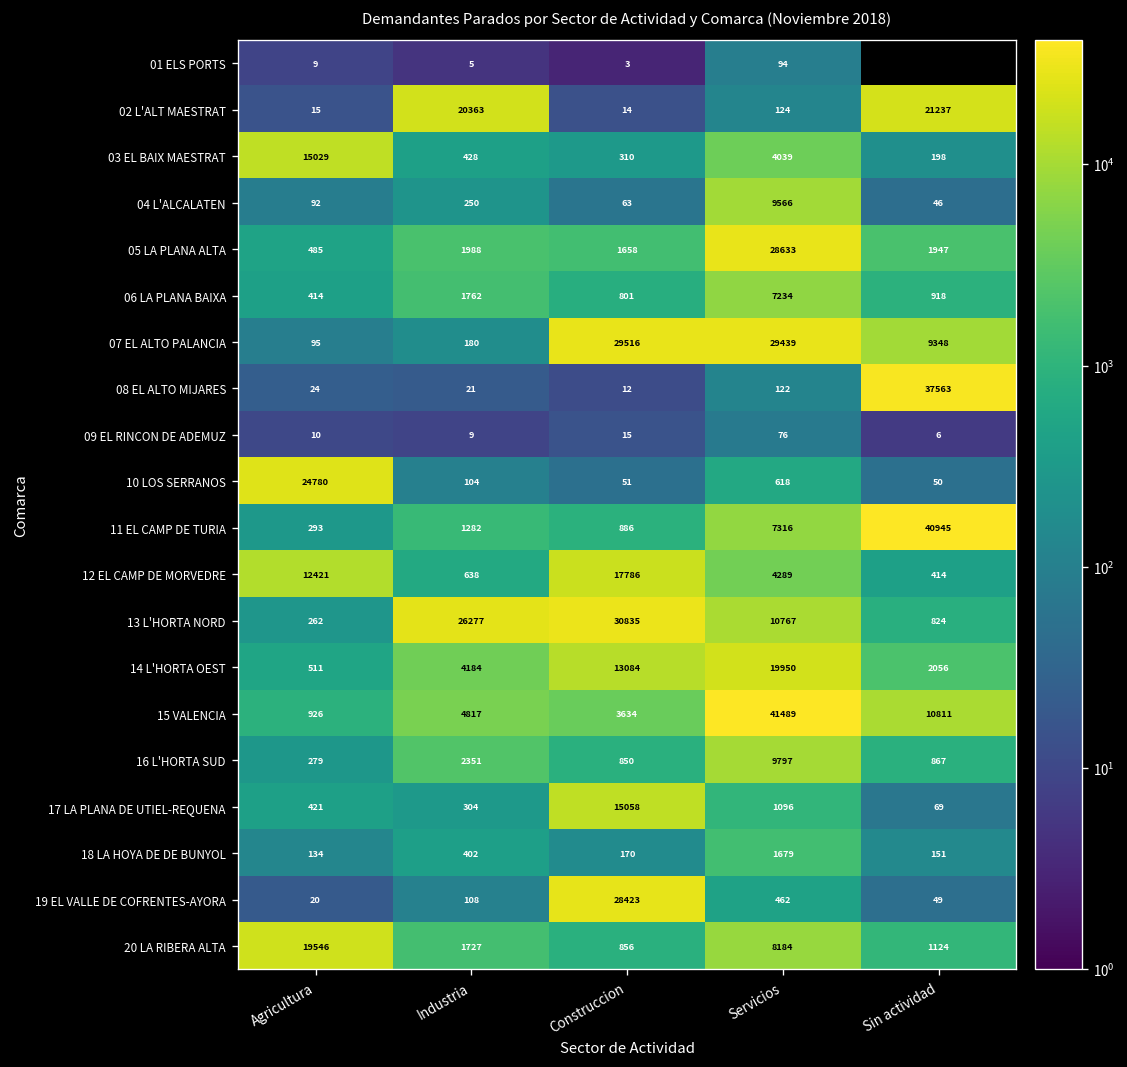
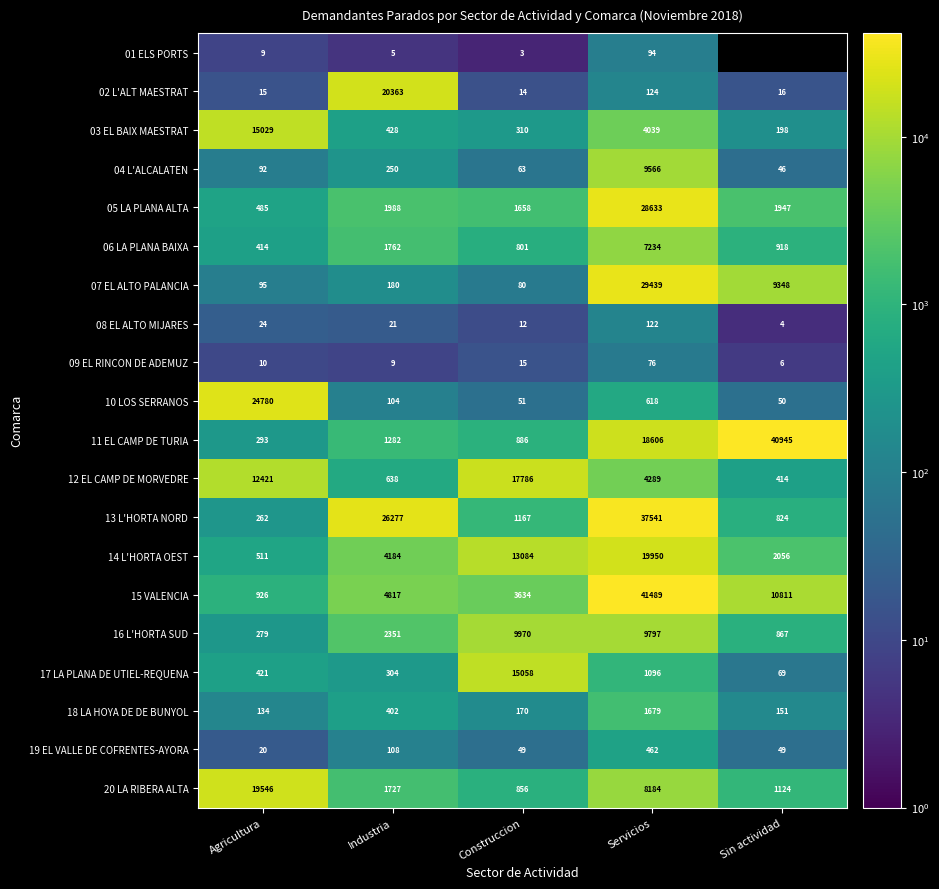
  {
    "01 ELS PORTS": {
      "Agricultura": 9,
      "Industria": 5,
      "Construccion": 3,
      "Servicios": 94
    },
    "02 L'ALT MAESTRAT": {
      "Agricultura": 15,
      "Industria": 20363,
      "Construccion": 14,
      "Servicios": 124,
-     "Sin actividad": 21237
+     "Sin actividad": 16
    },
    "03 EL BAIX MAESTRAT": {
      "Agricultura": 15029,
      "Industria": 428,
      "Construccion": 310,
      "Servicios": 4039,
      "Sin actividad": 198
    },
    "04 L'ALCALATEN": {
      "Agricultura": 92,
      "Industria": 250,
      "Construccion": 63,
      "Servicios": 9566,
      "Sin actividad": 46
    },
    "05 LA PLANA ALTA": {
      "Agricultura": 485,
      "Industria": 1988,
      "Construccion": 1658,
      "Servicios": 28633,
      "Sin actividad": 1947
    },
    "06 LA PLANA BAIXA": {
      "Agricultura": 414,
      "Industria": 1762,
      "Construccion": 801,
      "Servicios": 7234,
      "Sin actividad": 918
    },
    "07 EL ALTO PALANCIA": {
      "Agricultura": 95,
      "Industria": 180,
-     "Construccion": 29516,
+     "Construccion": 80,
      "Servicios": 29439,
      "Sin actividad": 9348
    },
    "08 EL ALTO MIJARES": {
      "Agricultura": 24,
      "Industria": 21,
      "Construccion": 12,
      "Servicios": 122,
-     "Sin actividad": 37563
+     "Sin actividad": 4
    },
    "09 EL RINCON DE ADEMUZ": {
      "Agricultura": 10,
      "Industria": 9,
      "Construccion": 15,
      "Servicios": 76,
      "Sin actividad": 6
    },
    "10 LOS SERRANOS": {
      "Agricultura": 24780,
      "Industria": 104,
      "Construccion": 51,
      "Servicios": 618,
      "Sin actividad": 50
    },
    "11 EL CAMP DE TURIA": {
      "Agricultura": 293,
      "Industria": 1282,
      "Construccion": 886,
-     "Servicios": 7316,
+     "Servicios": 18606,
      "Sin actividad": 40945
    },
    "12 EL CAMP DE MORVEDRE": {
      "Agricultura": 12421,
      "Industria": 638,
      "Construccion": 17786,
      "Servicios": 4289,
      "Sin actividad": 414
    },
    "13 L'HORTA NORD": {
      "Agricultura": 262,
      "Industria": 26277,
-     "Construccion": 30835,
-     "Servicios": 10767,
+     "Construccion": 1167,
+     "Servicios": 37541,
      "Sin actividad": 824
    },
    "14 L'HORTA OEST": {
      "Agricultura": 511,
      "Industria": 4184,
      "Construccion": 13084,
      "Servicios": 19950,
      "Sin actividad": 2056
    },
    "15 VALENCIA": {
      "Agricultura": 926,
      "Industria": 4817,
      "Construccion": 3634,
      "Servicios": 41489,
      "Sin actividad": 10811
    },
    "16 L'HORTA SUD": {
      "Agricultura": 279,
      "Industria": 2351,
-     "Construccion": 850,
+     "Construccion": 9970,
      "Servicios": 9797,
      "Sin actividad": 867
    },
    "17 LA PLANA DE UTIEL-REQUENA": {
      "Agricultura": 421,
      "Industria": 304,
      "Construccion": 15058,
      "Servicios": 1096,
      "Sin actividad": 69
    },
    "18 LA HOYA DE DE BUNYOL": {
      "Agricultura": 134,
      "Industria": 402,
      "Construccion": 170,
      "Servicios": 1679,
      "Sin actividad": 151
    },
    "19 EL VALLE DE COFRENTES-AYORA": {
      "Agricultura": 20,
      "Industria": 108,
-     "Construccion": 28423,
+     "Construccion": 49,
      "Servicios": 462,
      "Sin actividad": 49
    },
    "20 LA RIBERA ALTA": {
      "Agricultura": 19546,
      "Industria": 1727,
      "Construccion": 856,
      "Servicios": 8184,
      "Sin actividad": 1124
    }
  }
